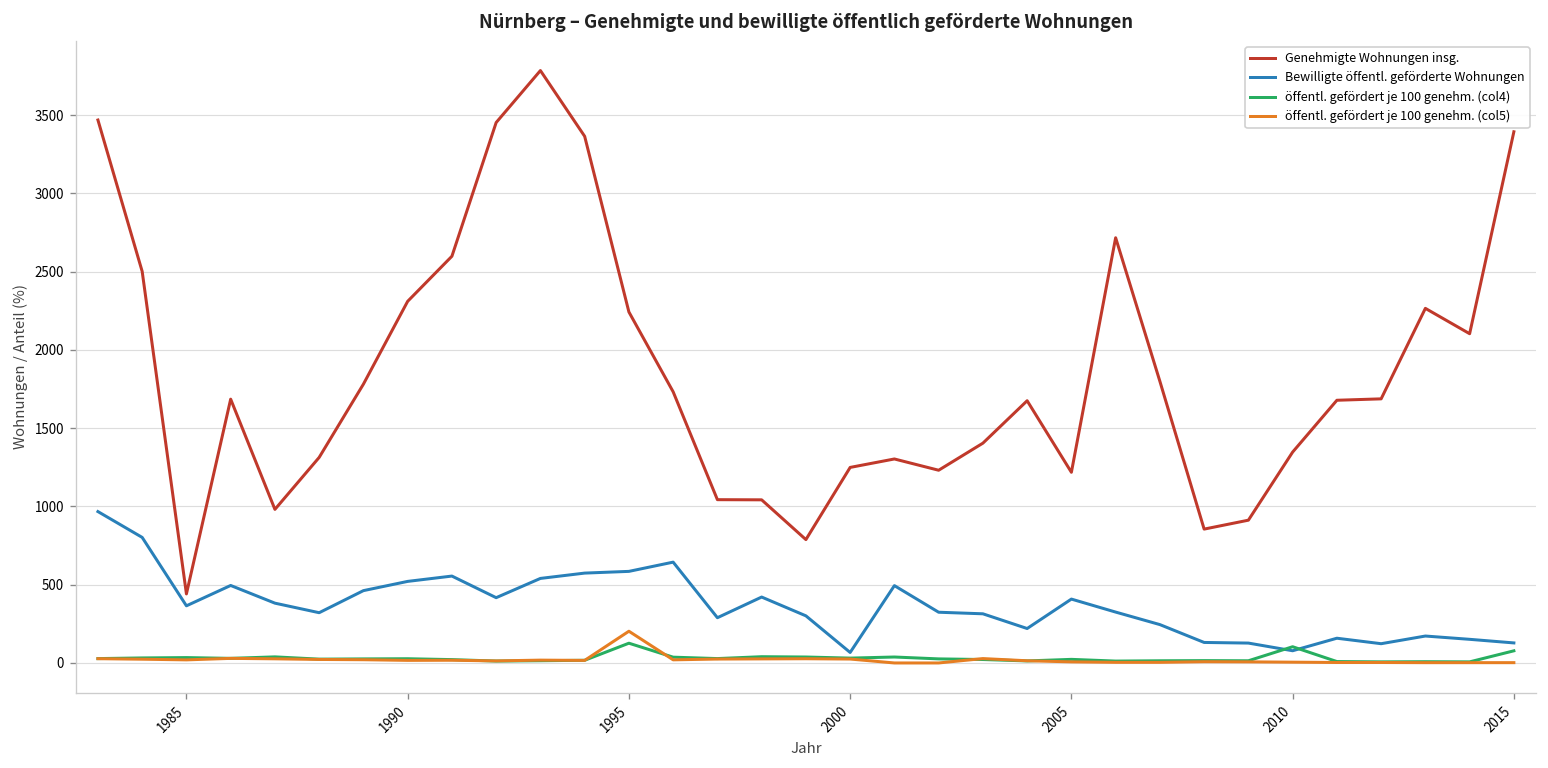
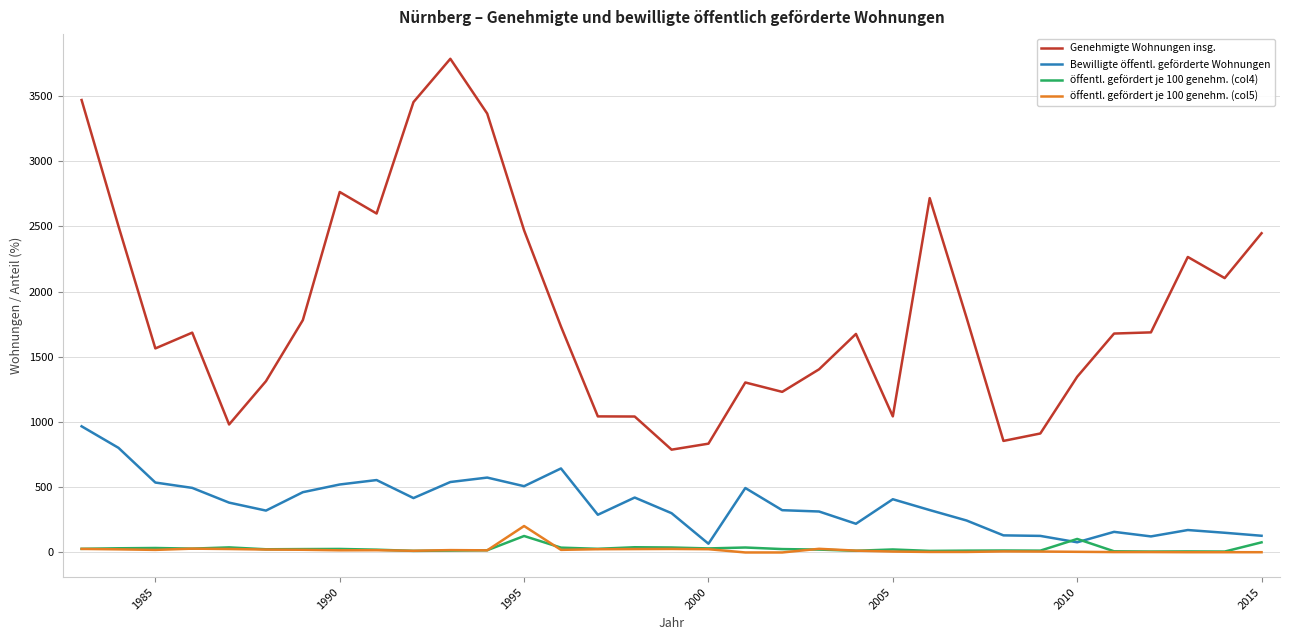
  {
    "Genehmigte Wohnungen insg.": {
-     "1985": 440,
-     "1990": 2310,
-     "1995": 2240,
-     "2000": 1250,
-     "2005": 1220,
+     "1985": 1560,
+     "1990": 2760,
+     "1995": 2470,
+     "2000": 830,
+     "2005": 1040,
      "2010": 1350,
-     "2015": 3390
+     "2015": 2450
    },
    "Bewilligte öffentl. geförderte Wohnungen": {
-     "1985": 370,
+     "1985": 540,
      "1990": 520,
-     "1995": 590,
+     "1995": 510,
      "2000": 70,
      "2005": 410,
      "2010": 80,
      "2015": 130
    },
    "öffentl. gefördert je 100 genehm. (col4)": {
      "1995": 130,
      "2010": 100,
      "2015": 80
    },
    "öffentl. gefördert je 100 genehm. (col5)": {
      "1995": 200,
      "2010": 10,
      "2015": 0
    }
  }
